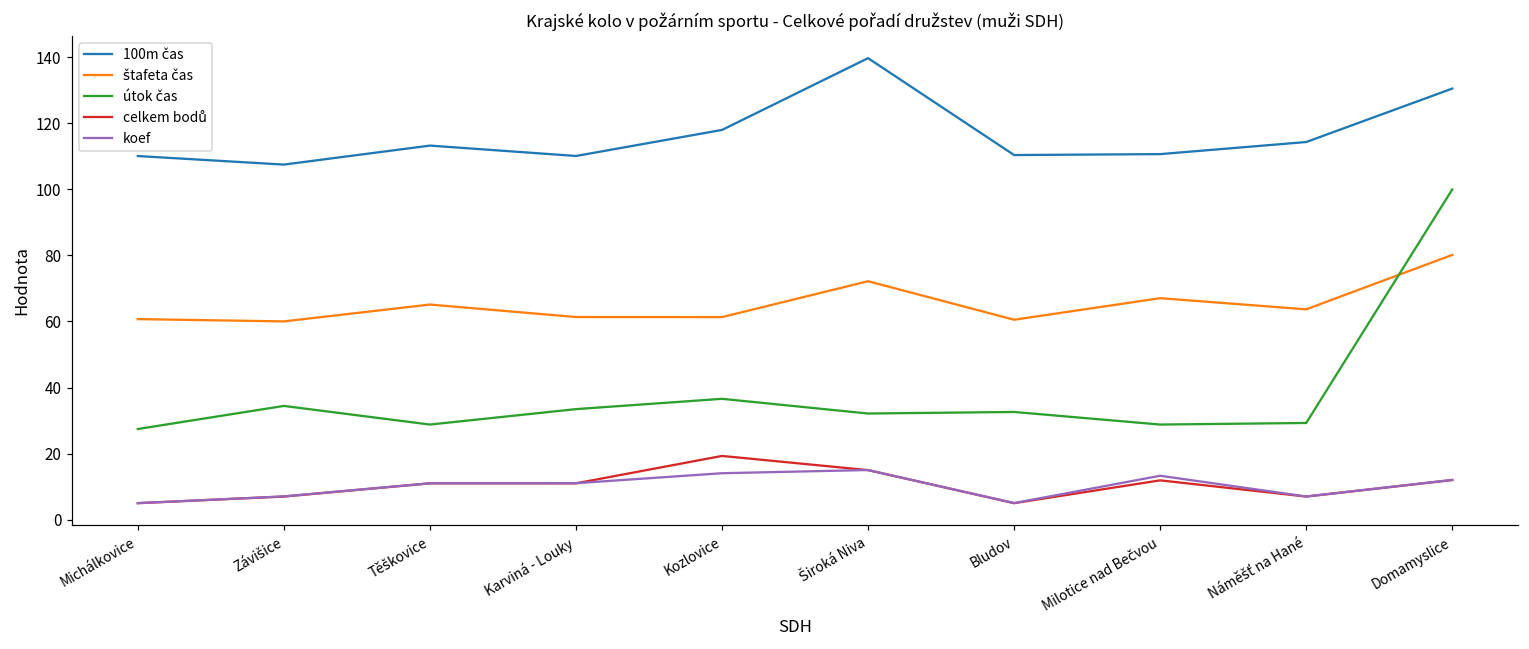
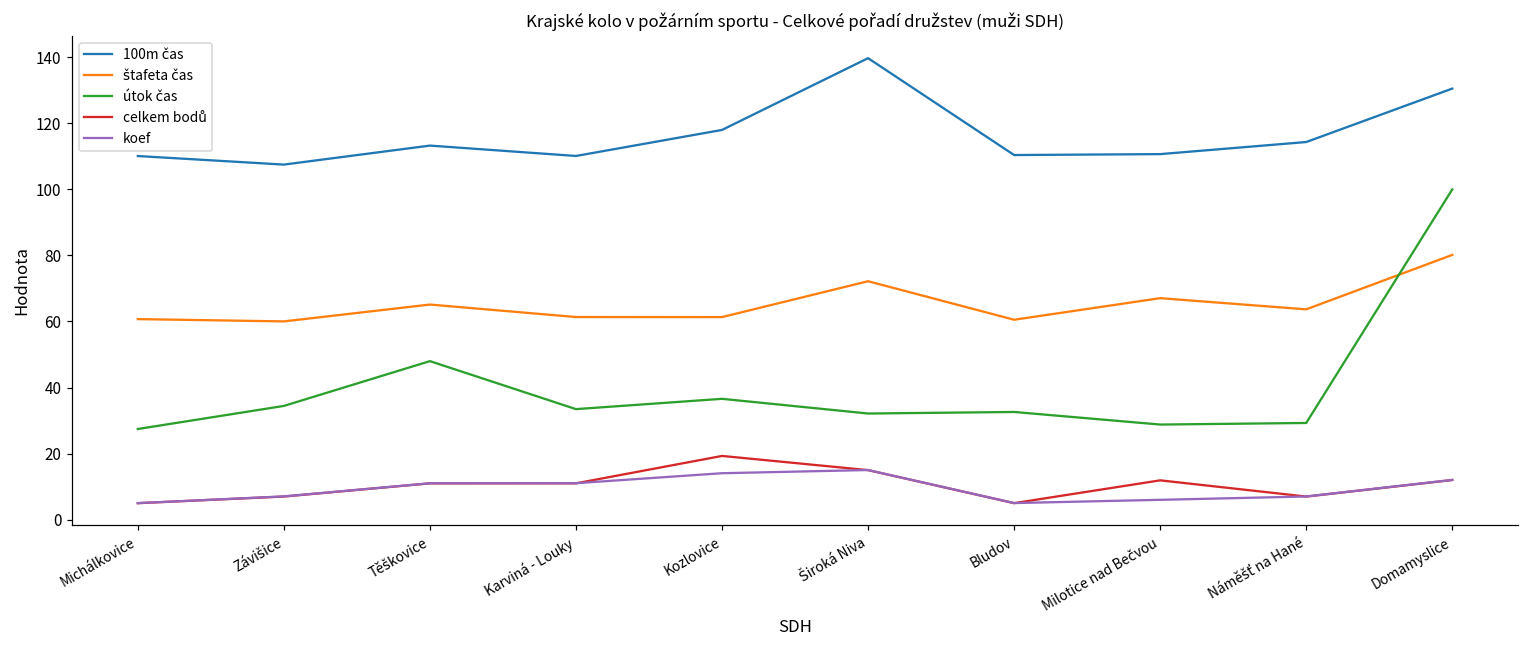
  {
    "100m čas": {
      "Michálkovice": 110,
      "Závišice": 108,
      "Těškovice": 113,
      "Karviná - Louky": 110,
      "Kozlovice": 118,
      "Široká Niva": 140,
      "Bludov": 110,
      "Milotice nad Bečvou": 111,
      "Náměšť na Hané": 114,
      "Domamyslice": 131
    },
    "štafeta čas": {
      "Michálkovice": 61,
      "Závišice": 60,
      "Těškovice": 65,
      "Karviná - Louky": 61,
      "Kozlovice": 61,
      "Široká Niva": 72,
      "Bludov": 61,
      "Milotice nad Bečvou": 67,
      "Náměšť na Hané": 64,
      "Domamyslice": 80
    },
    "útok čas": {
      "Michálkovice": 27,
      "Závišice": 34,
-     "Těškovice": 29,
+     "Těškovice": 48,
      "Karviná - Louky": 33,
      "Kozlovice": 37,
      "Široká Niva": 32,
      "Bludov": 33,
      "Milotice nad Bečvou": 29,
      "Náměšť na Hané": 29,
      "Domamyslice": 100
    },
    "celkem bodů": {
      "Kozlovice": 19,
      "Milotice nad Bečvou": 12
    },
    "koef": {
      "Kozlovice": 14,
-     "Milotice nad Bečvou": 13
+     "Milotice nad Bečvou": 6
    }
  }
